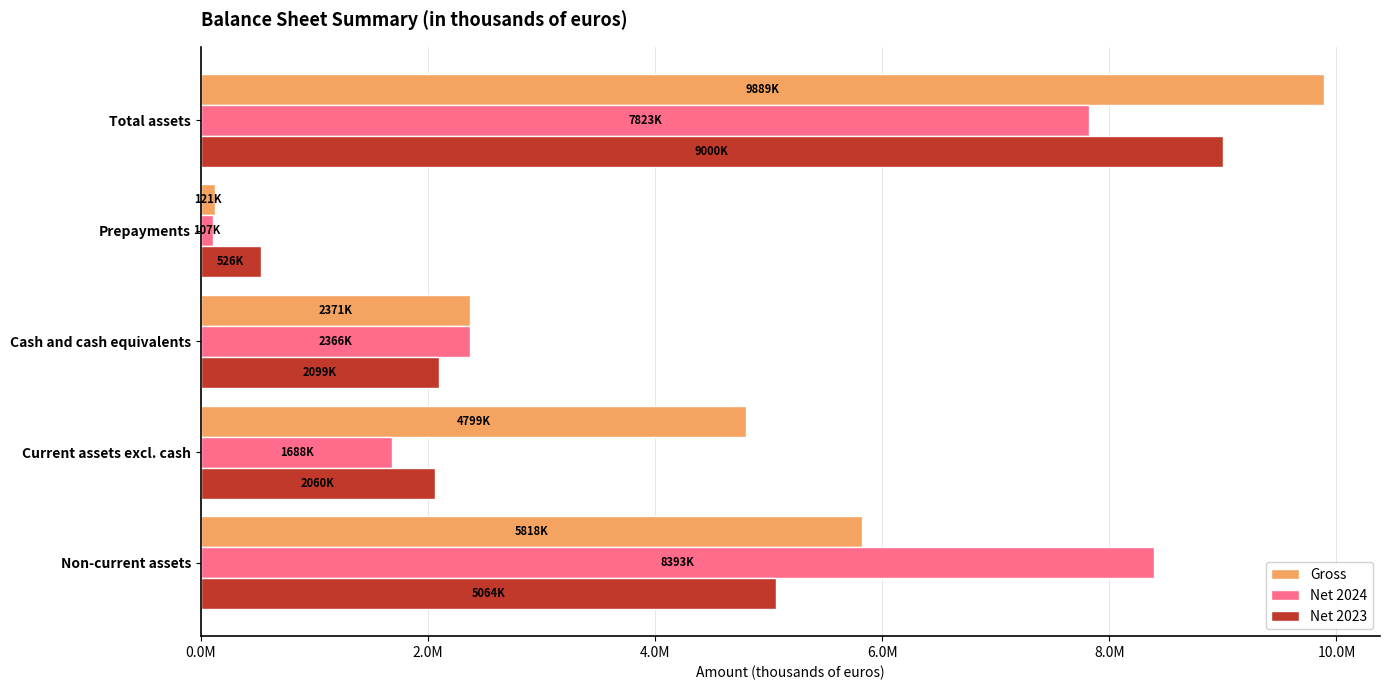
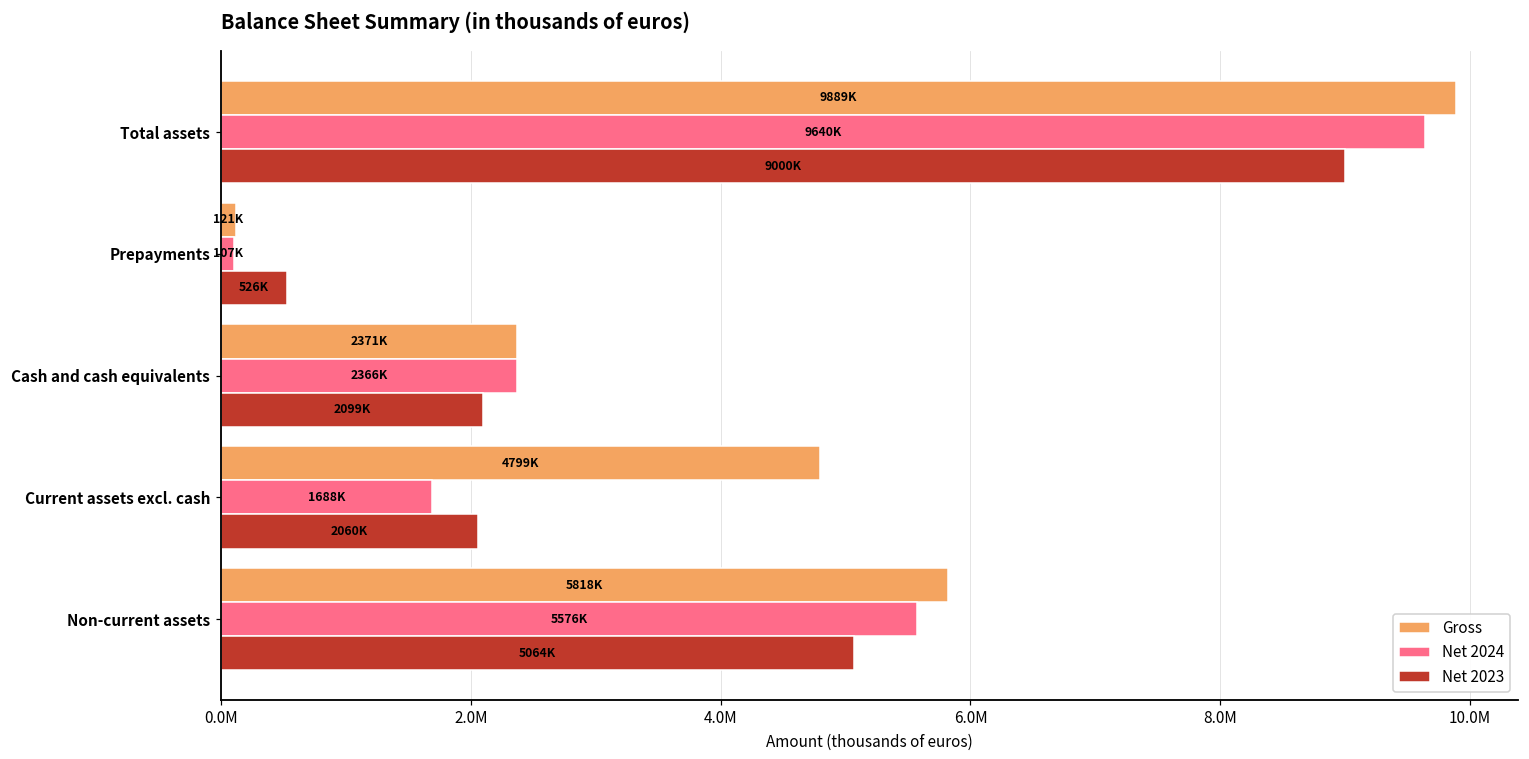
  {
    "Gross": {
      "Total assets": "9889K",
      "Prepayments": "121K",
      "Cash and cash equivalents": "2371K",
      "Current assets excl. cash": "4799K",
      "Non-current assets": "5818K"
    },
    "Net 2024": {
-     "Total assets": "7823K",
+     "Total assets": "9640K",
      "Prepayments": "107K",
      "Cash and cash equivalents": "2366K",
      "Current assets excl. cash": "1688K",
-     "Non-current assets": "8393K"
+     "Non-current assets": "5576K"
    },
    "Net 2023": {
      "Total assets": "9000K",
      "Prepayments": "526K",
      "Cash and cash equivalents": "2099K",
      "Current assets excl. cash": "2060K",
      "Non-current assets": "5064K"
    }
  }
